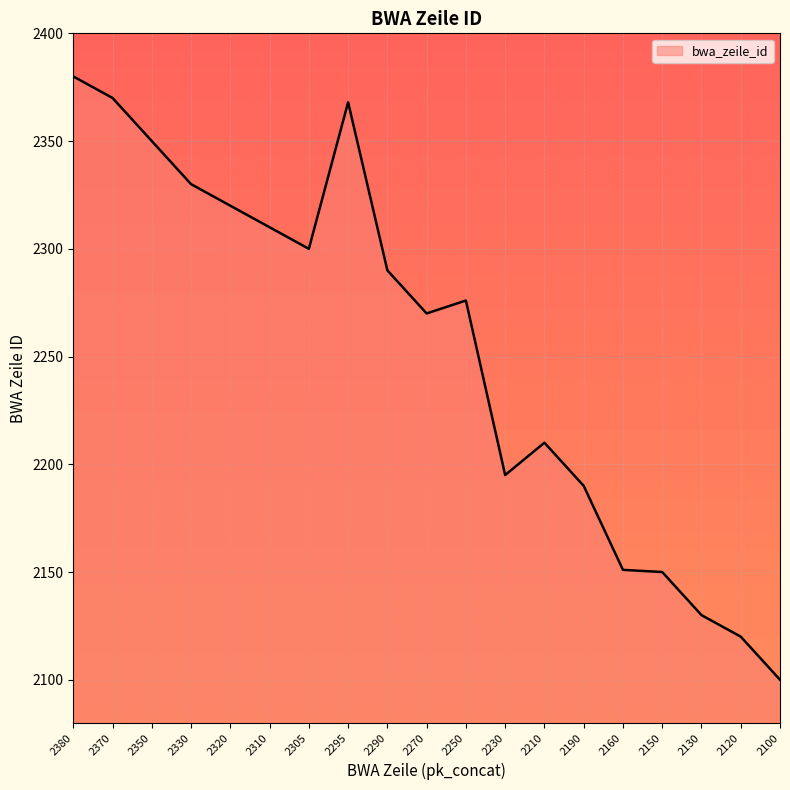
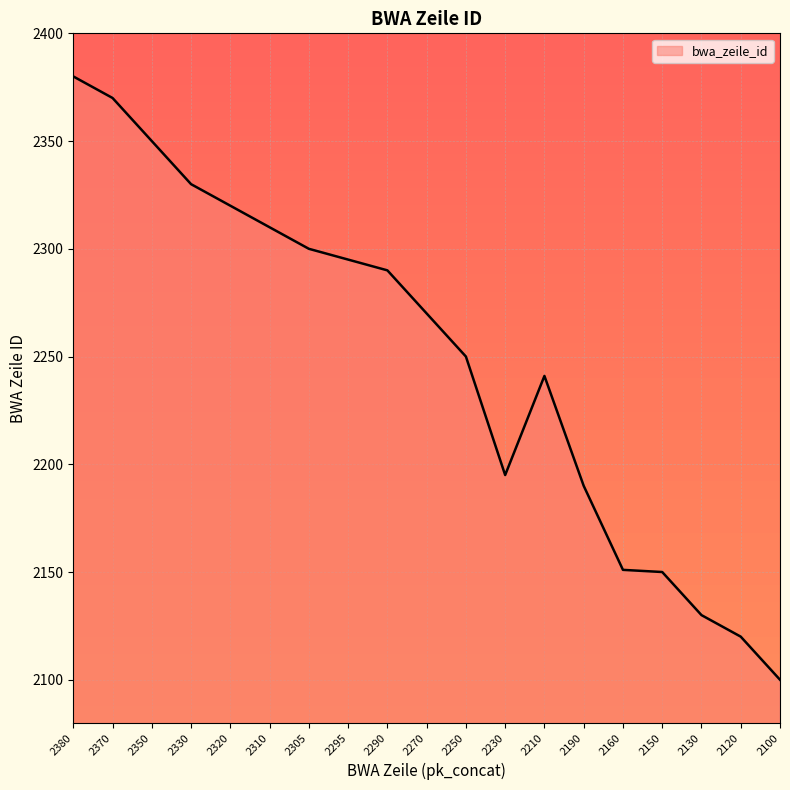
  {
    "2380": 2380,
    "2370": 2370,
    "2350": 2350,
    "2330": 2330,
    "2320": 2320,
    "2310": 2310,
    "2305": 2300,
-   "2295": 2368,
+   "2295": 2295,
    "2290": 2290,
    "2270": 2270,
-   "2250": 2276,
+   "2250": 2250,
    "2230": 2195,
-   "2210": 2210,
+   "2210": 2241,
    "2190": 2190,
    "2160": 2151,
    "2150": 2150,
    "2130": 2130,
    "2120": 2120,
    "2100": 2100
  }
